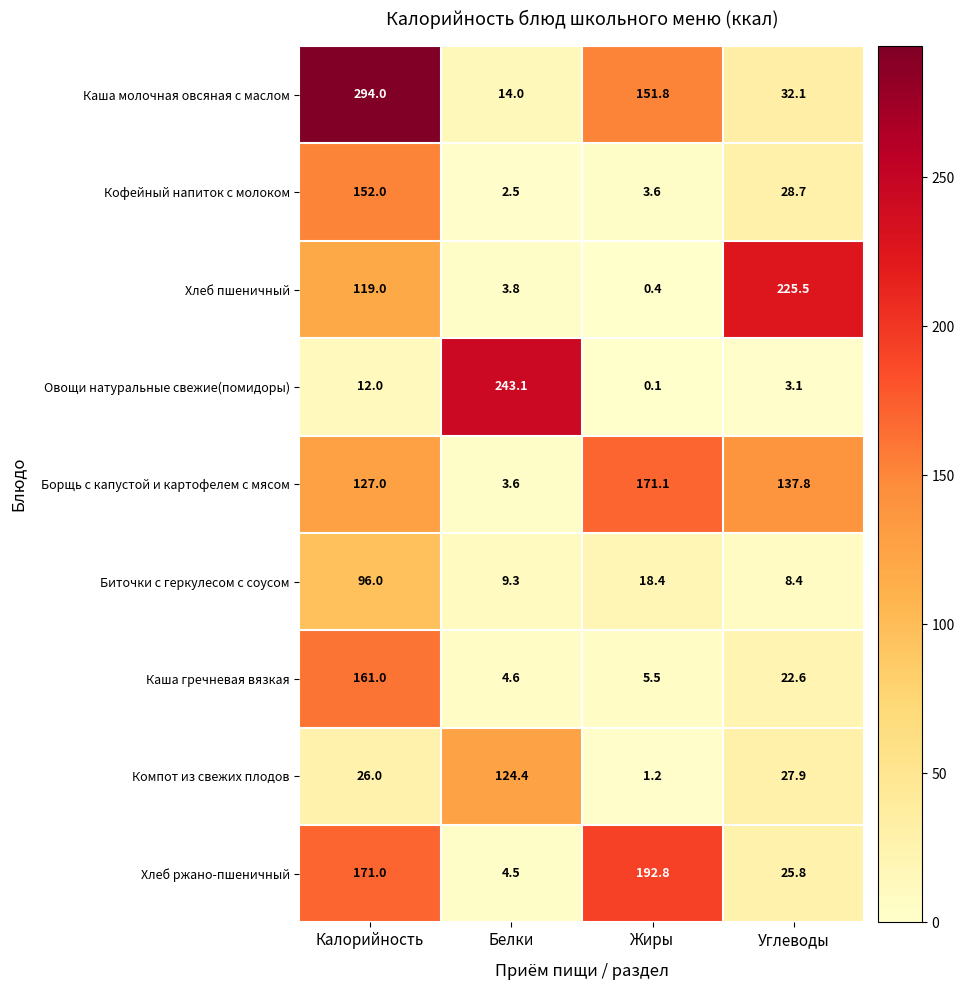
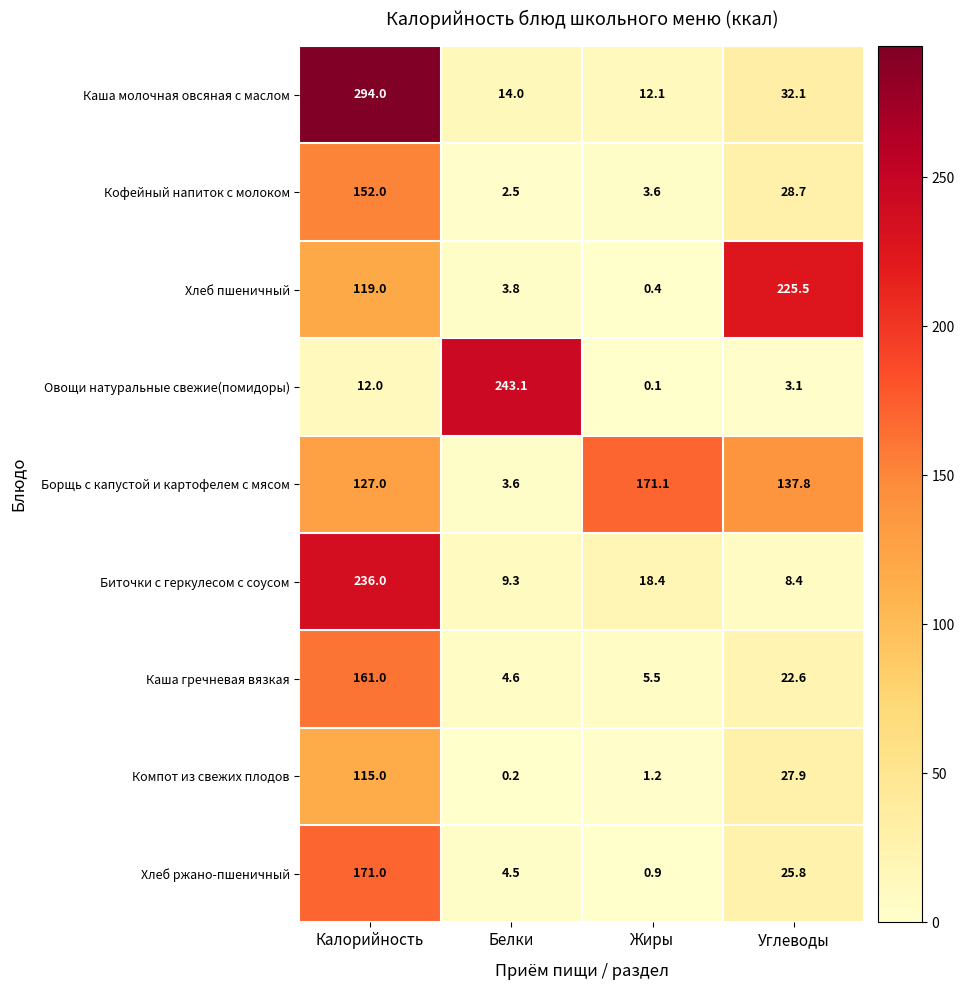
  {
    "Каша молочная овсяная с маслом": {
      "Калорийность": 294.0,
      "Белки": 14.0,
-     "Жиры": 151.8,
+     "Жиры": 12.1,
      "Углеводы": 32.1
    },
    "Кофейный напиток с молоком": {
      "Калорийность": 152.0,
      "Белки": 2.5,
      "Жиры": 3.6,
      "Углеводы": 28.7
    },
    "Хлеб пшеничный": {
      "Калорийность": 119.0,
      "Белки": 3.8,
      "Жиры": 0.4,
      "Углеводы": 225.5
    },
    "Овощи натуральные свежие(помидоры)": {
      "Калорийность": 12.0,
      "Белки": 243.1,
      "Жиры": 0.1,
      "Углеводы": 3.1
    },
    "Борщь с капустой и картофелем с мясом": {
      "Калорийность": 127.0,
      "Белки": 3.6,
      "Жиры": 171.1,
      "Углеводы": 137.8
    },
    "Биточки с геркулесом с соусом": {
-     "Калорийность": 96.0,
+     "Калорийность": 236.0,
      "Белки": 9.3,
      "Жиры": 18.4,
      "Углеводы": 8.4
    },
    "Каша гречневая вязкая": {
      "Калорийность": 161.0,
      "Белки": 4.6,
      "Жиры": 5.5,
      "Углеводы": 22.6
    },
    "Компот из свежих плодов": {
-     "Калорийность": 26.0,
-     "Белки": 124.4,
+     "Калорийность": 115.0,
+     "Белки": 0.2,
      "Жиры": 1.2,
      "Углеводы": 27.9
    },
    "Хлеб ржано-пшеничный": {
      "Калорийность": 171.0,
      "Белки": 4.5,
-     "Жиры": 192.8,
+     "Жиры": 0.9,
      "Углеводы": 25.8
    }
  }
